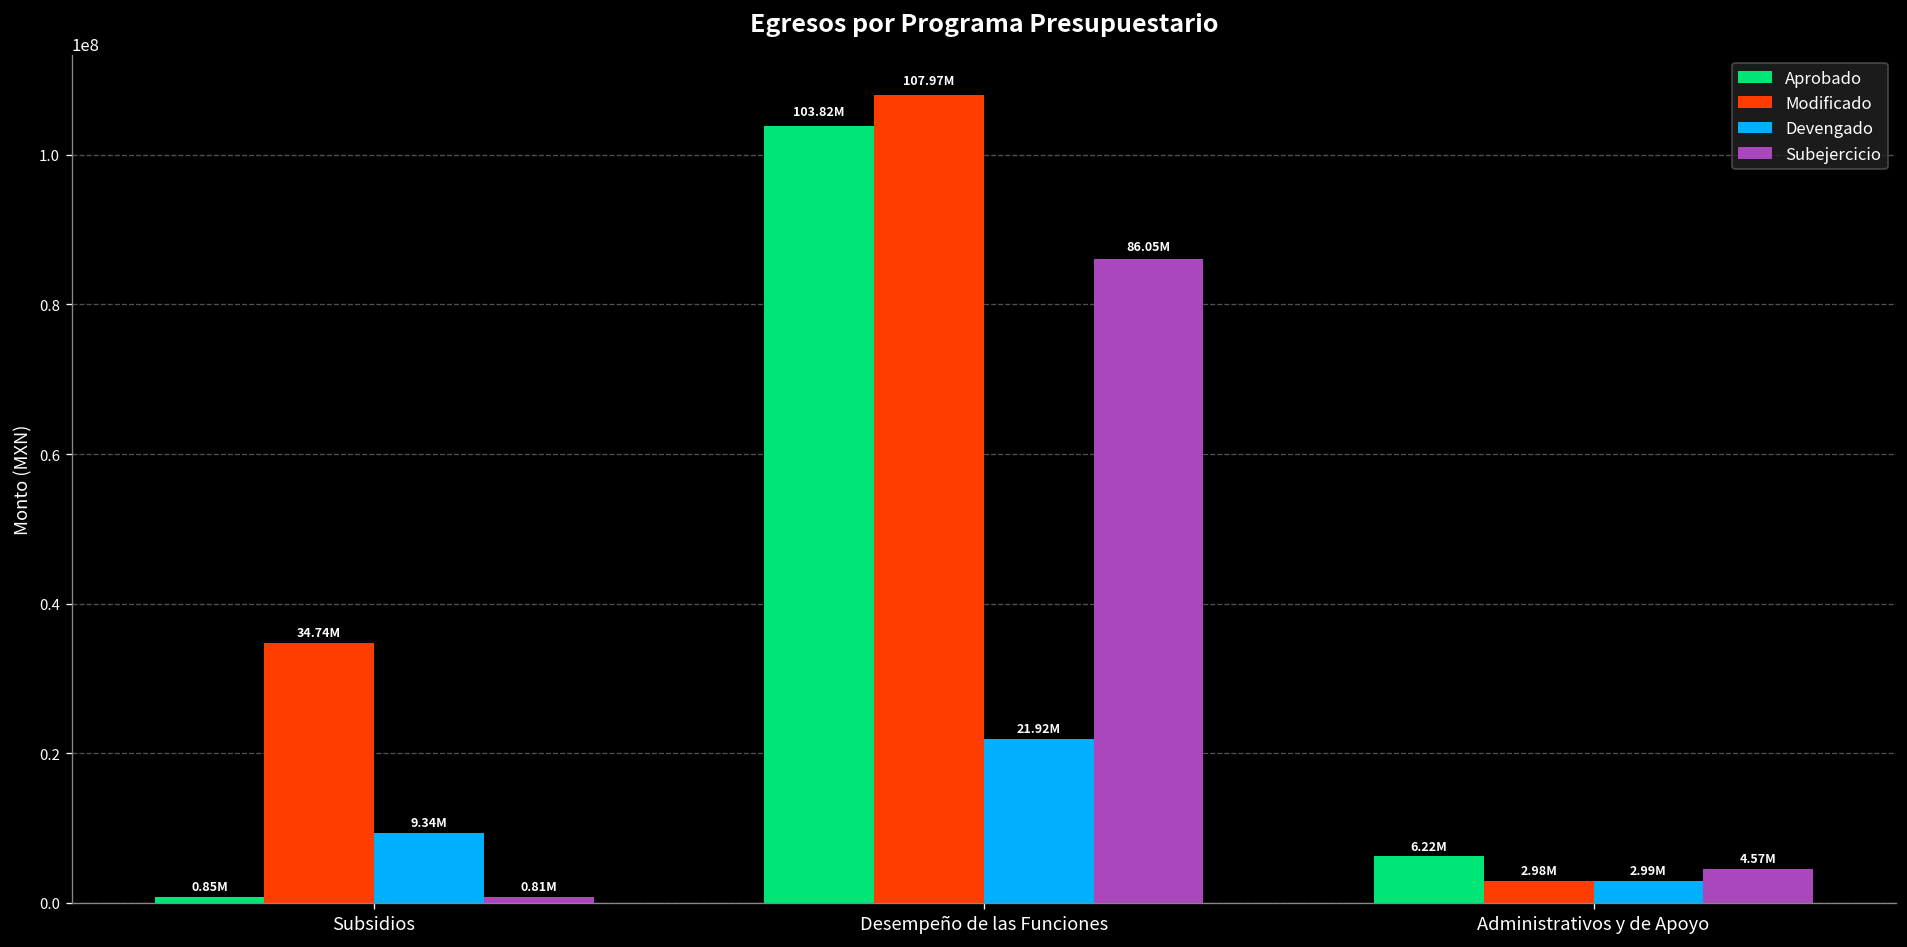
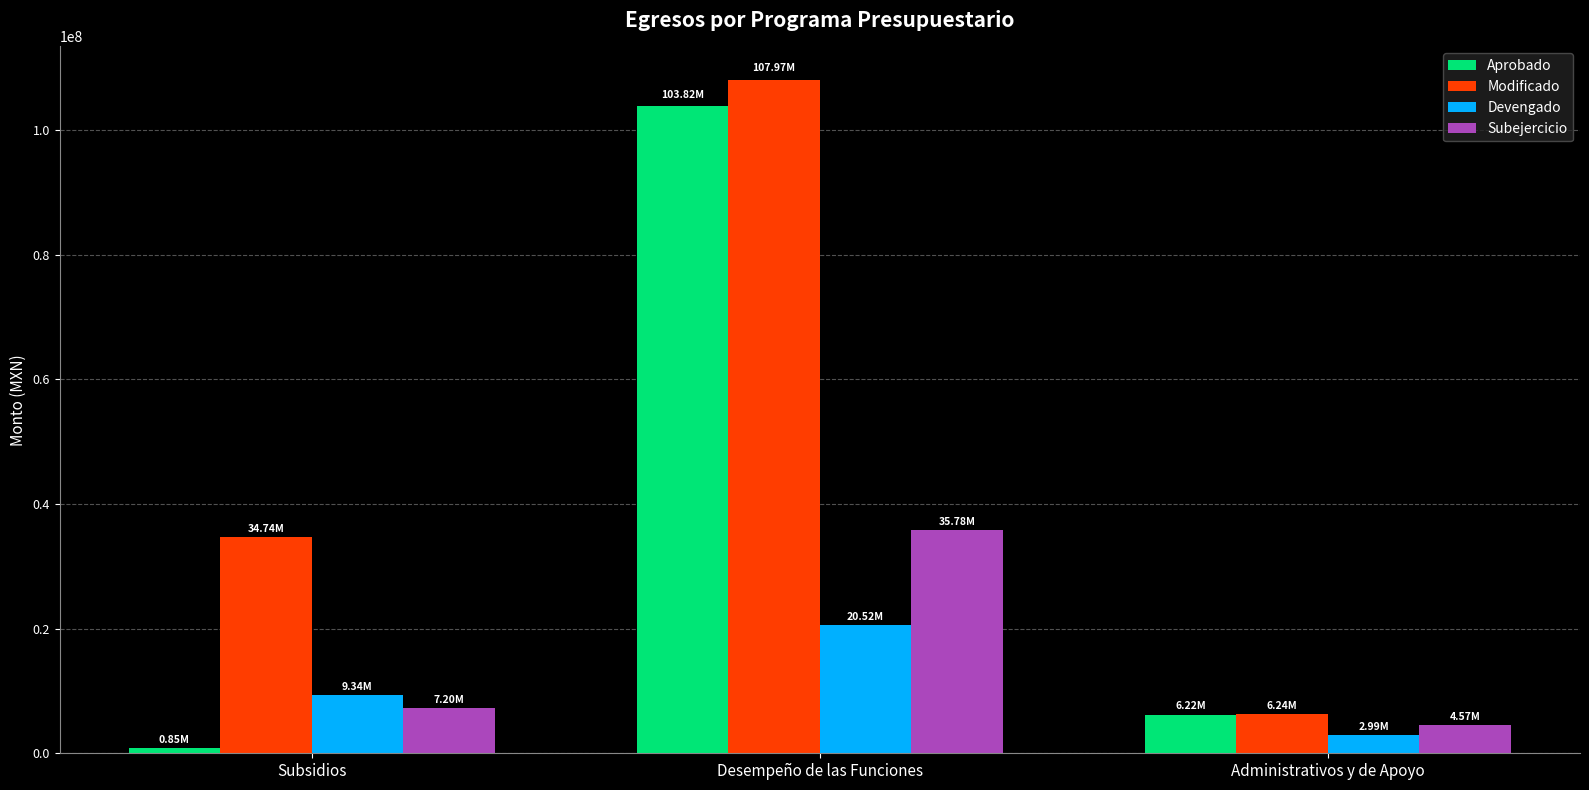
  {
    "Aprobado": {
      "Subsidios": "0.85M",
      "Desempeño de las Funciones": "103.82M",
      "Administrativos y de Apoyo": "6.22M"
    },
    "Modificado": {
      "Subsidios": "34.74M",
      "Desempeño de las Funciones": "107.97M",
-     "Administrativos y de Apoyo": "2.98M"
+     "Administrativos y de Apoyo": "6.24M"
    },
    "Devengado": {
      "Subsidios": "9.34M",
-     "Desempeño de las Funciones": "21.92M",
+     "Desempeño de las Funciones": "20.52M",
      "Administrativos y de Apoyo": "2.99M"
    },
    "Subejercicio": {
-     "Subsidios": "0.81M",
-     "Desempeño de las Funciones": "86.05M",
+     "Subsidios": "7.20M",
+     "Desempeño de las Funciones": "35.78M",
      "Administrativos y de Apoyo": "4.57M"
    }
  }
